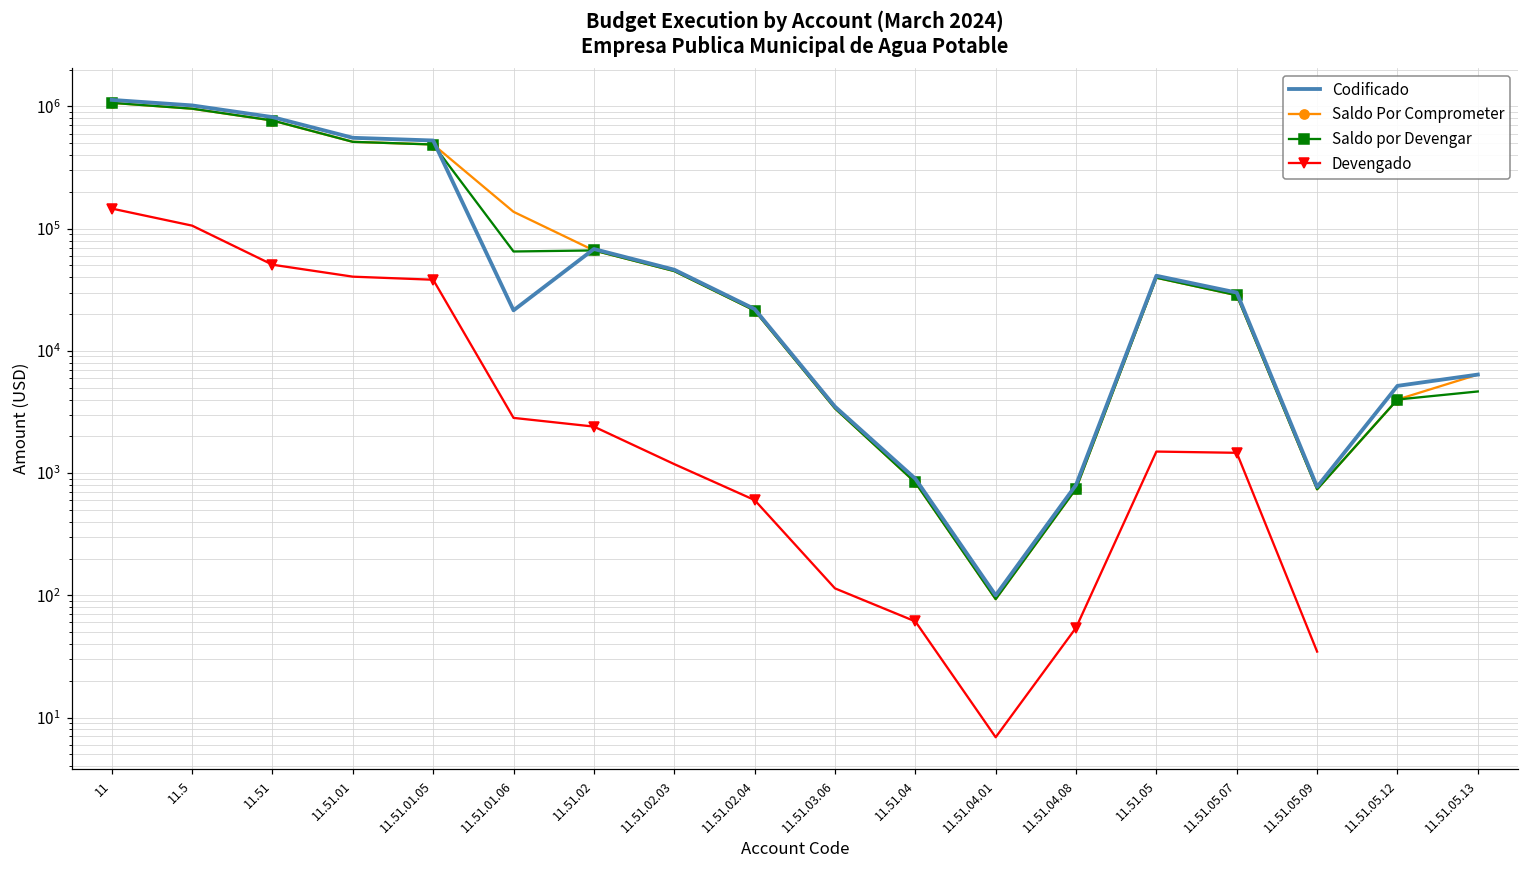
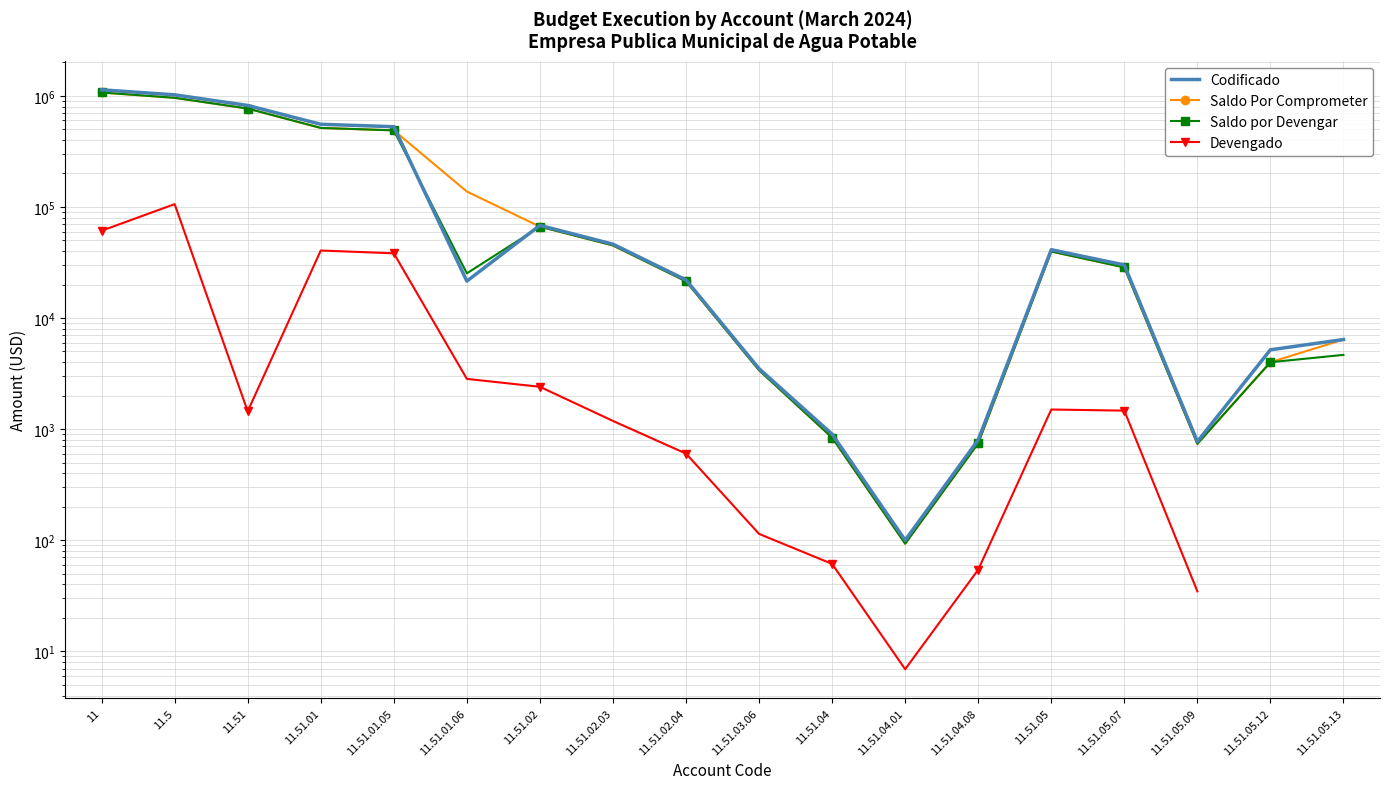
  {
    "Codificado": {
      "11": 1100000,
      "11.5": 1000000,
      "11.51": 800000,
      "11.51.01": 600000,
      "11.51.01.05": 500000,
      "11.51.01.06": 21000,
      "11.51.04": 900,
      "11.51.04.01": 100,
      "11.51.04.08": 800,
      "11.51.05.12": 5000
    },
    "Saldo Por Comprometer": {
      "11.51.01.06": 140000
    },
    "Saldo por Devengar": {
-     "11.51.01.06": 70000,
+     "11.51.01.06": 25000,
      "11.51.05.13": 4700
    },
    "Devengado": {
-     "11": 150000,
+     "11": 60000,
      "11.5": 110000,
-     "11.51": 50000,
+     "11.51": 1400,
      "11.51.01": 40000,
      "11.51.01.05": 38000,
      "11.51.01.06": 2800,
      "11.51.02": 2400,
      "11.51.02.03": 1200,
      "11.51.02.04": 600,
      "11.51.03.06": 110,
      "11.51.04": 60,
      "11.51.04.01": 7,
      "11.51.04.08": 50,
      "11.51.05": 1500,
      "11.51.05.07": 1500,
      "11.51.05.09": 35
    }
  }
